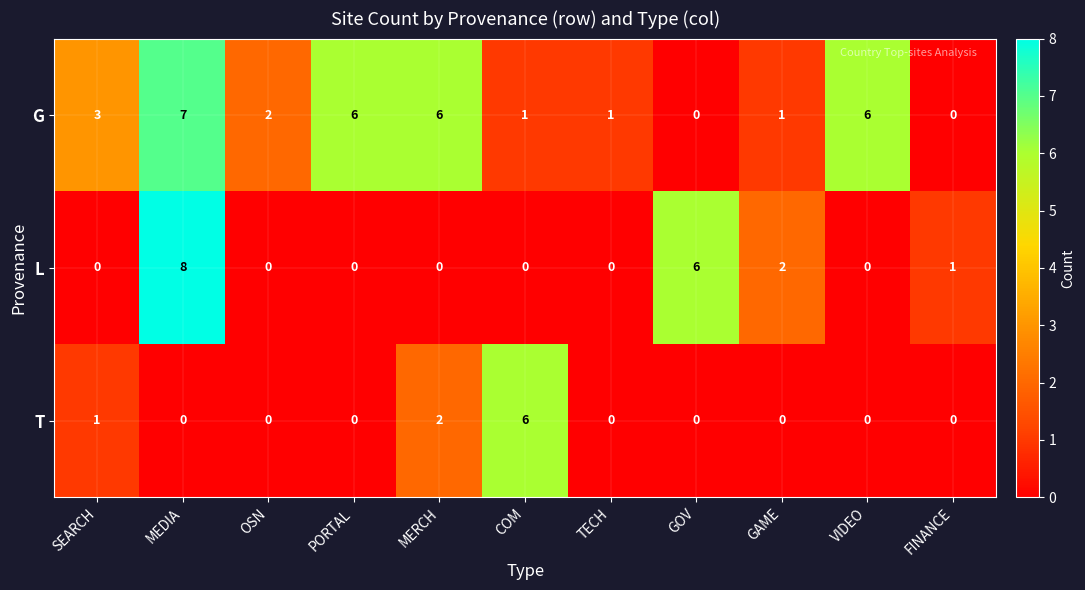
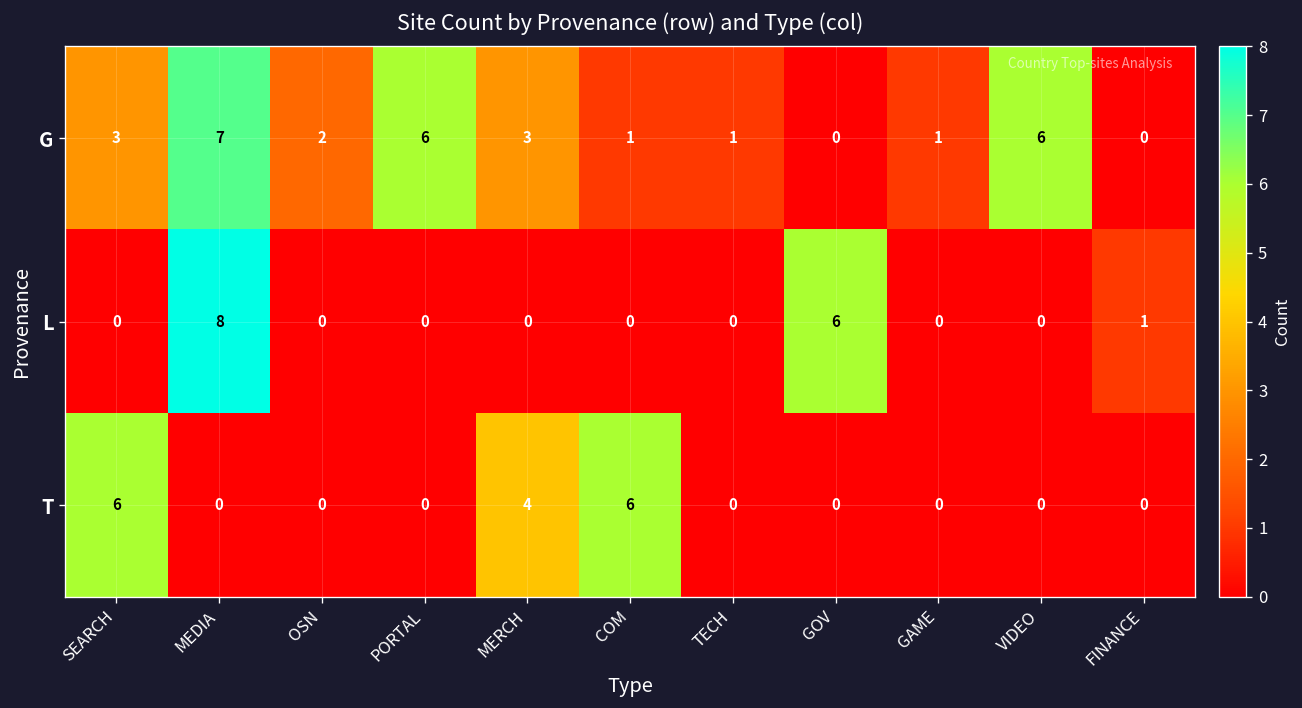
  {
    "G": {
      "SEARCH": 3,
      "MEDIA": 7,
      "OSN": 2,
      "PORTAL": 6,
-     "MERCH": 6,
+     "MERCH": 3,
      "COM": 1,
      "TECH": 1,
      "GOV": 0,
      "GAME": 1,
      "FINANCE": 0
    },
    "L": {
      "SEARCH": 0,
      "MEDIA": 8,
      "OSN": 0,
      "PORTAL": 0,
      "MERCH": 0,
      "COM": 0,
      "TECH": 0,
      "GOV": 6,
-     "GAME": 2,
+     "GAME": 0,
      "VIDEO": 0,
      "FINANCE": 1
    },
    "T": {
-     "SEARCH": 1,
+     "SEARCH": 6,
      "MEDIA": 0,
      "OSN": 0,
      "PORTAL": 0,
-     "MERCH": 2,
+     "MERCH": 4,
      "COM": 6,
      "TECH": 0,
      "GOV": 0,
      "GAME": 0,
      "VIDEO": 0,
      "FINANCE": 0
    }
  }
